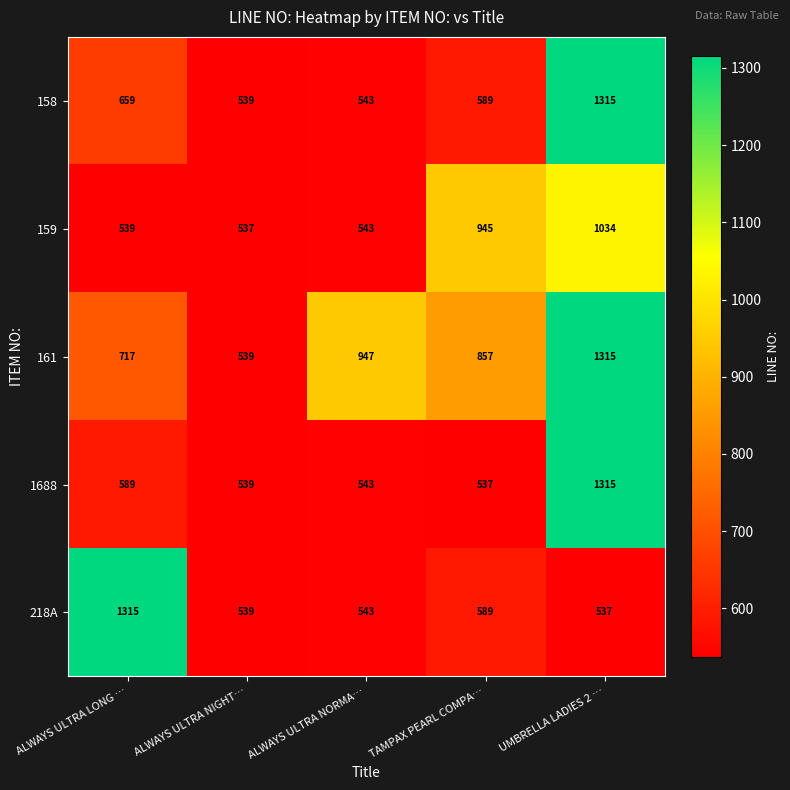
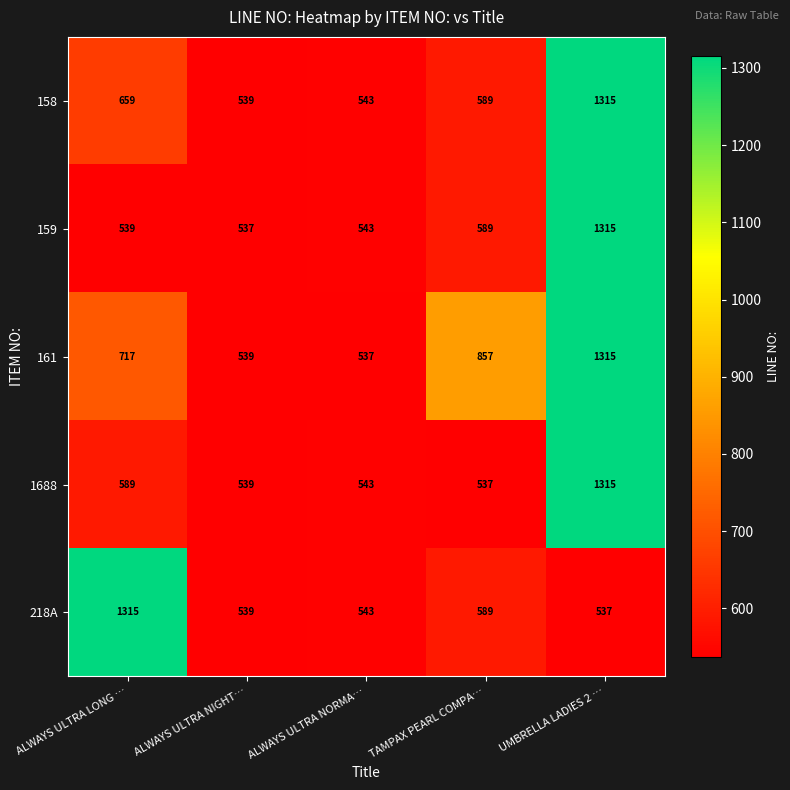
  {
    "158": {
      "ALWAYS ULTRA LONG …": 659,
      "ALWAYS ULTRA NIGHT…": 539,
      "ALWAYS ULTRA NORMA…": 543,
      "TAMPAX PEARL COMPA…": 589,
      "UMBRELLA LADIES 2 …": 1315
    },
    "159": {
      "ALWAYS ULTRA LONG …": 539,
      "ALWAYS ULTRA NIGHT…": 537,
      "ALWAYS ULTRA NORMA…": 543,
-     "TAMPAX PEARL COMPA…": 945,
-     "UMBRELLA LADIES 2 …": 1034
+     "TAMPAX PEARL COMPA…": 589,
+     "UMBRELLA LADIES 2 …": 1315
    },
    "161": {
      "ALWAYS ULTRA LONG …": 717,
      "ALWAYS ULTRA NIGHT…": 539,
-     "ALWAYS ULTRA NORMA…": 947,
+     "ALWAYS ULTRA NORMA…": 537,
      "TAMPAX PEARL COMPA…": 857,
      "UMBRELLA LADIES 2 …": 1315
    },
    "1688": {
      "ALWAYS ULTRA LONG …": 589,
      "ALWAYS ULTRA NIGHT…": 539,
      "ALWAYS ULTRA NORMA…": 543,
      "TAMPAX PEARL COMPA…": 537,
      "UMBRELLA LADIES 2 …": 1315
    },
    "218A": {
      "ALWAYS ULTRA LONG …": 1315,
      "ALWAYS ULTRA NIGHT…": 539,
      "ALWAYS ULTRA NORMA…": 543,
      "TAMPAX PEARL COMPA…": 589,
      "UMBRELLA LADIES 2 …": 537
    }
  }
